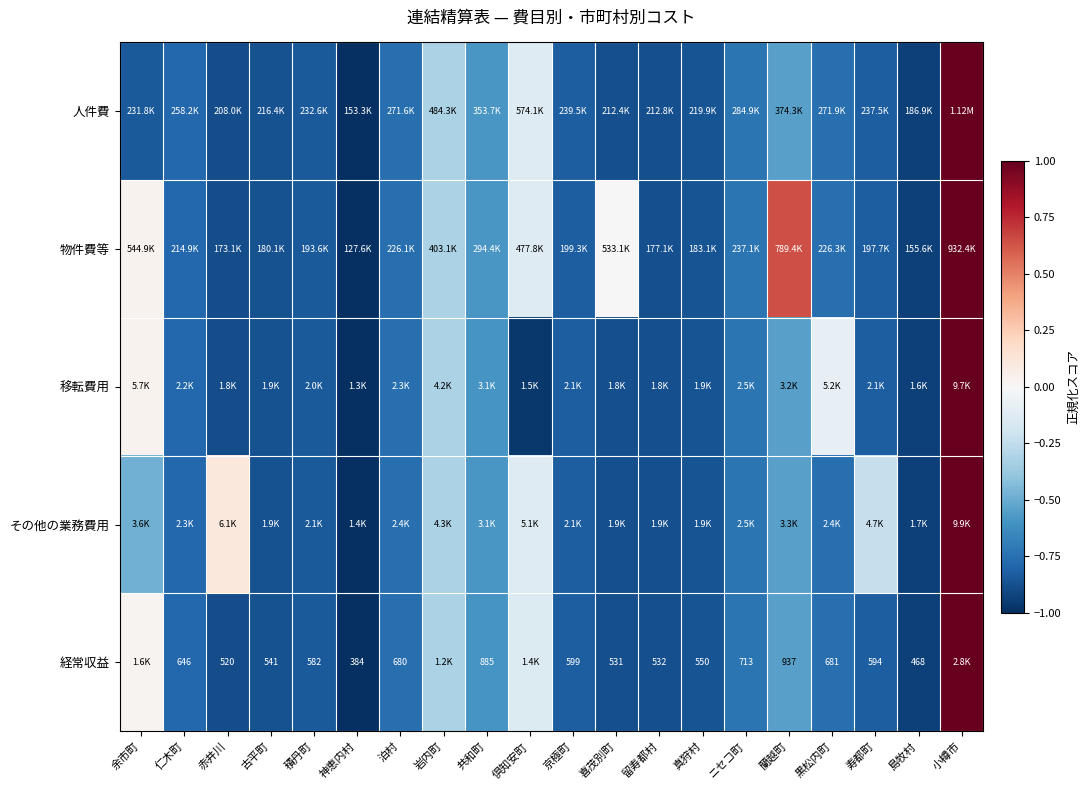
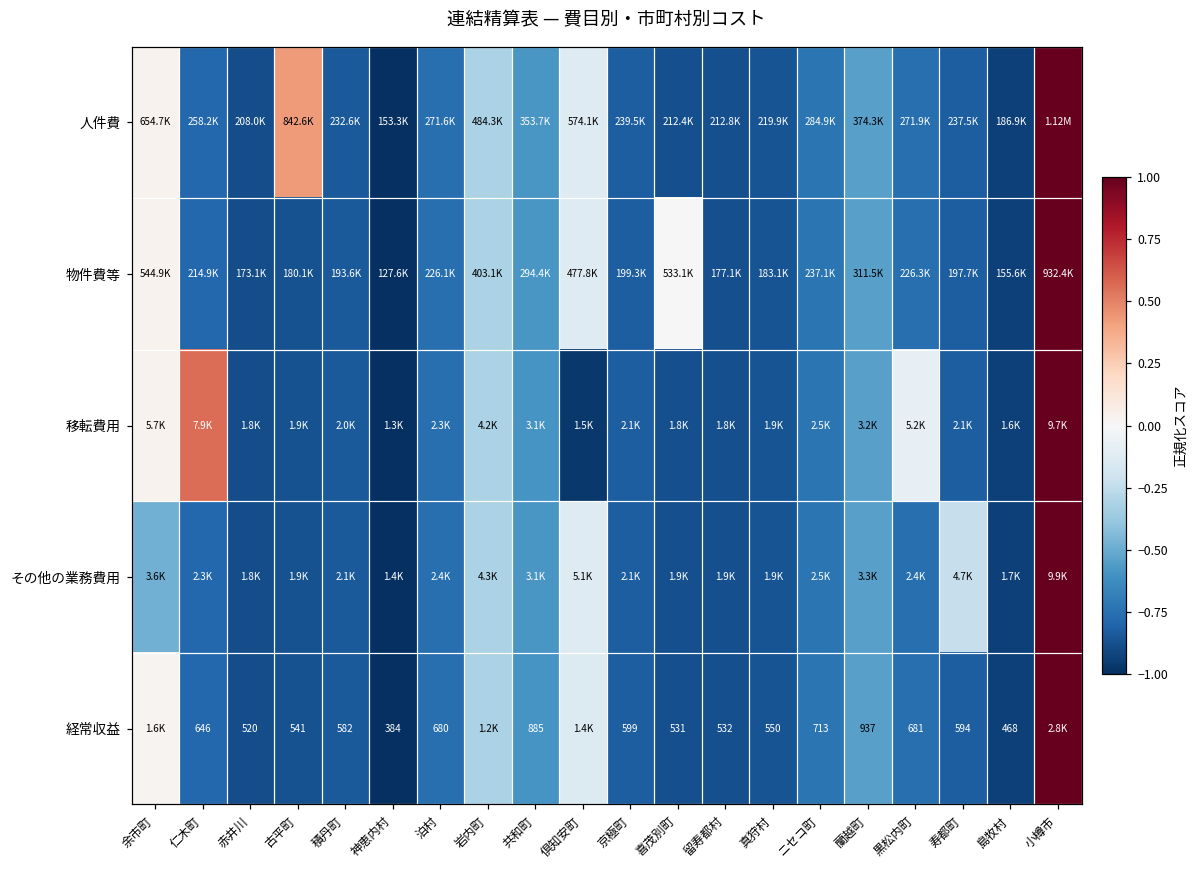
  {
    "人件費": {
-     "余市町": "231.8K",
+     "余市町": "654.7K",
      "仁木町": "258.2K",
      "赤井川": "208.0K",
-     "古平町": "216.4K",
+     "古平町": "842.6K",
      "積丹町": "232.6K",
      "神恵内村": "153.3K",
      "泊村": "271.6K",
      "岩内町": "484.3K",
      "共和町": "353.7K",
      "倶知安町": "574.1K",
      "京極町": "239.5K",
      "喜茂別町": "212.4K",
      "留寿都村": "212.8K",
      "真狩村": "219.9K",
      "ニセコ町": "284.9K",
      "蘭越町": "374.3K",
      "黒松内町": "271.9K",
      "寿都町": "237.5K",
      "島牧村": "186.9K",
      "小樽市": "1.12M"
    },
    "物件費等": {
      "余市町": "544.9K",
      "仁木町": "214.9K",
      "赤井川": "173.1K",
      "古平町": "180.1K",
      "積丹町": "193.6K",
      "神恵内村": "127.6K",
      "泊村": "226.1K",
      "岩内町": "403.1K",
      "共和町": "294.4K",
      "倶知安町": "477.8K",
      "京極町": "199.3K",
      "喜茂別町": "533.1K",
      "留寿都村": "177.1K",
      "真狩村": "183.1K",
      "ニセコ町": "237.1K",
-     "蘭越町": "789.4K",
+     "蘭越町": "311.5K",
      "黒松内町": "226.3K",
      "寿都町": "197.7K",
      "島牧村": "155.6K",
      "小樽市": "932.4K"
    },
    "移転費用": {
      "余市町": "5.7K",
-     "仁木町": "2.2K",
+     "仁木町": "7.9K",
      "赤井川": "1.8K",
      "古平町": "1.9K",
      "積丹町": "2.0K",
      "神恵内村": "1.3K",
      "泊村": "2.3K",
      "岩内町": "4.2K",
      "共和町": "3.1K",
      "倶知安町": "1.5K",
      "京極町": "2.1K",
      "喜茂別町": "1.8K",
      "留寿都村": "1.8K",
      "真狩村": "1.9K",
      "ニセコ町": "2.5K",
      "蘭越町": "3.2K",
      "黒松内町": "5.2K",
      "寿都町": "2.1K",
      "島牧村": "1.6K",
      "小樽市": "9.7K"
    },
    "その他の業務費用": {
      "余市町": "3.6K",
      "仁木町": "2.3K",
-     "赤井川": "6.1K",
+     "赤井川": "1.8K",
      "古平町": "1.9K",
      "積丹町": "2.1K",
      "神恵内村": "1.4K",
      "泊村": "2.4K",
      "岩内町": "4.3K",
      "共和町": "3.1K",
      "倶知安町": "5.1K",
      "京極町": "2.1K",
      "喜茂別町": "1.9K",
      "留寿都村": "1.9K",
      "真狩村": "1.9K",
      "ニセコ町": "2.5K",
      "蘭越町": "3.3K",
      "黒松内町": "2.4K",
      "寿都町": "4.7K",
      "島牧村": "1.7K",
      "小樽市": "9.9K"
    },
    "経常収益": {
      "余市町": "1.6K",
      "仁木町": "646",
      "赤井川": "520",
      "古平町": "541",
      "積丹町": "582",
      "神恵内村": "384",
      "泊村": "680",
      "岩内町": "1.2K",
      "共和町": "885",
      "倶知安町": "1.4K",
      "京極町": "599",
      "喜茂別町": "531",
      "留寿都村": "532",
      "真狩村": "550",
      "ニセコ町": "713",
      "蘭越町": "937",
      "黒松内町": "681",
      "寿都町": "594",
      "島牧村": "468",
      "小樽市": "2.8K"
    }
  }
